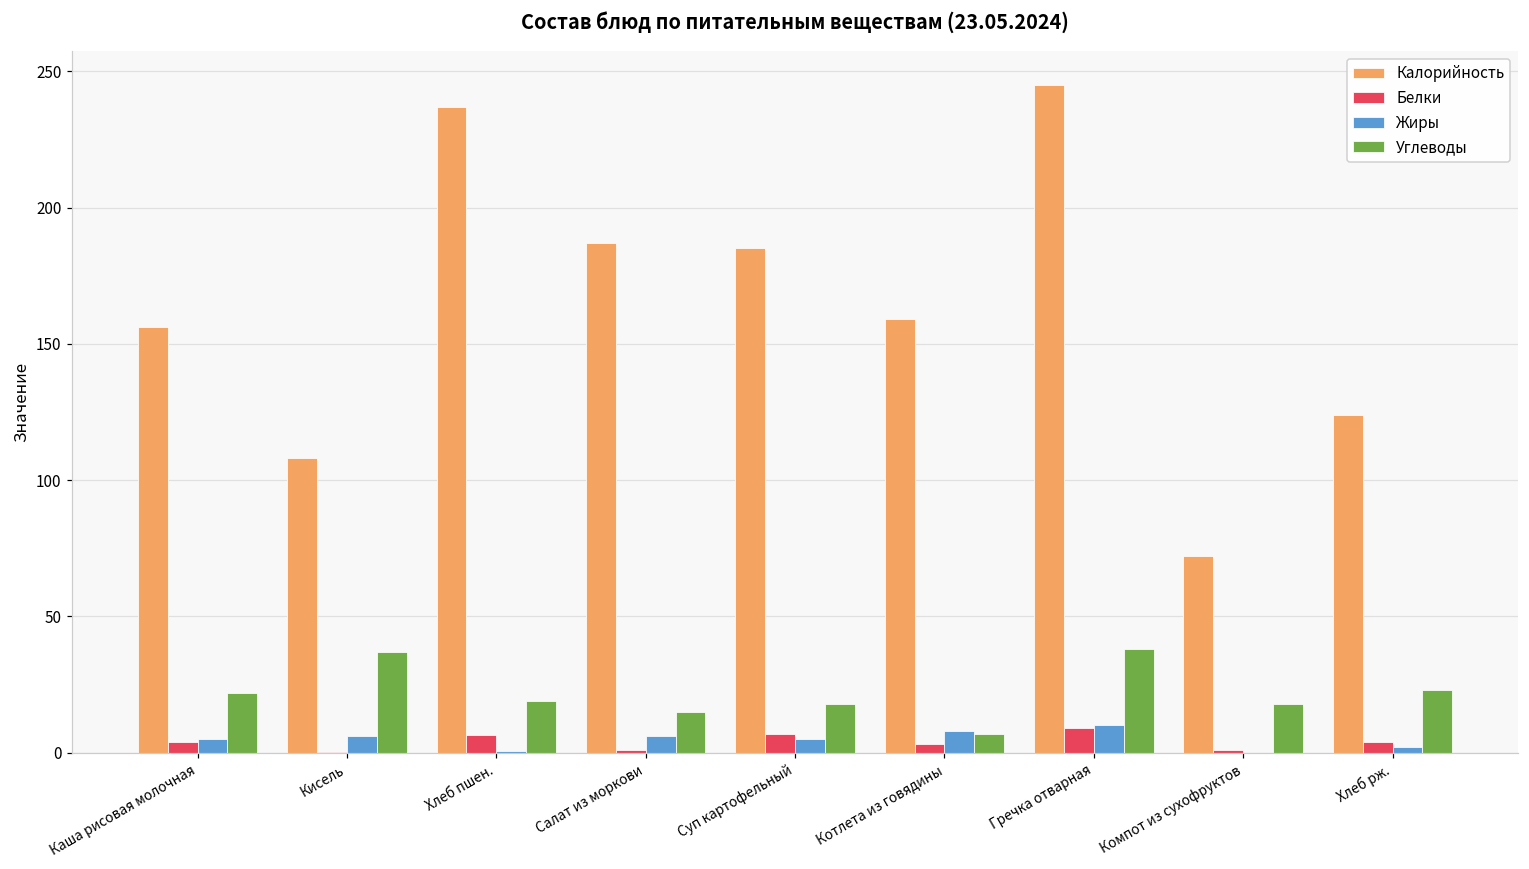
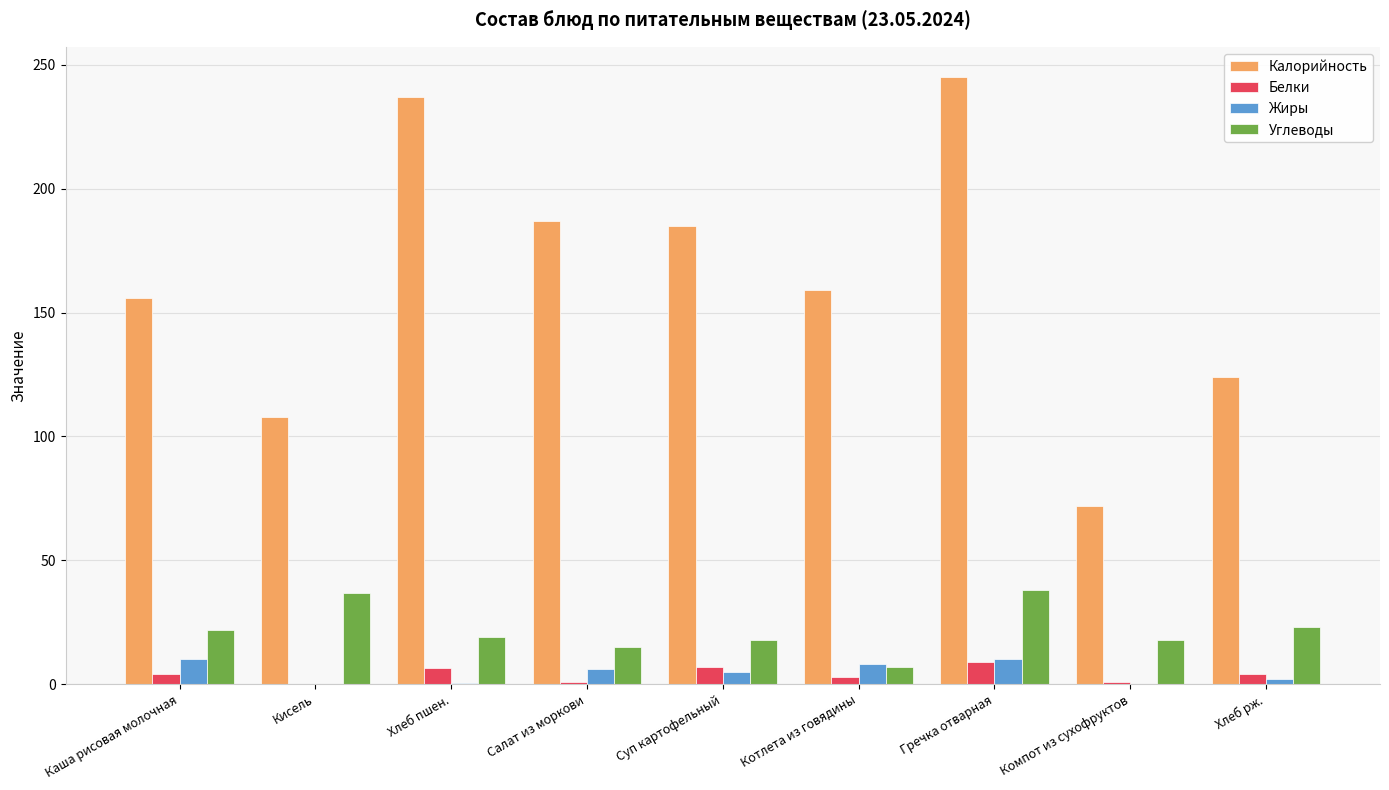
  {
    "Калорийность": {
      "Каша рисовая молочная": 156,
      "Кисель": 108,
      "Хлеб пшен.": 237,
      "Салат из моркови": 187,
      "Суп картофельный": 185,
      "Котлета из говядины": 159,
      "Гречка отварная": 245,
      "Компот из сухофруктов": 72,
      "Хлеб рж.": 124
    },
    "Белки": {
      "Каша рисовая молочная": 4,
      "Хлеб пшен.": 7,
      "Суп картофельный": 7,
      "Котлета из говядины": 3,
      "Гречка отварная": 9,
      "Хлеб рж.": 4
    },
    "Жиры": {
-     "Каша рисовая молочная": 5,
-     "Кисель": 6,
+     "Каша рисовая молочная": 10,
+     "Кисель": 0,
      "Салат из моркови": 6,
      "Суп картофельный": 5,
      "Котлета из говядины": 8,
      "Гречка отварная": 10,
      "Компот из сухофруктов": 0,
      "Хлеб рж.": 2
    },
    "Углеводы": {
      "Каша рисовая молочная": 22,
      "Кисель": 37,
      "Хлеб пшен.": 19,
      "Салат из моркови": 15,
      "Суп картофельный": 18,
      "Котлета из говядины": 7,
      "Гречка отварная": 38,
      "Компот из сухофруктов": 18,
      "Хлеб рж.": 23
    }
  }
